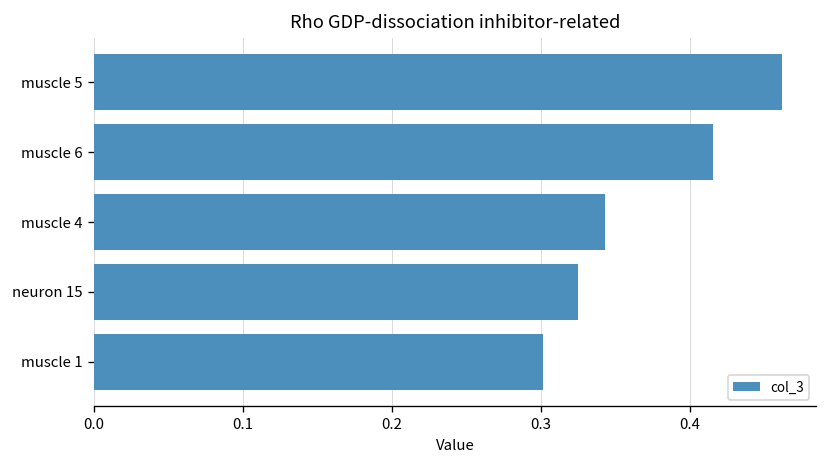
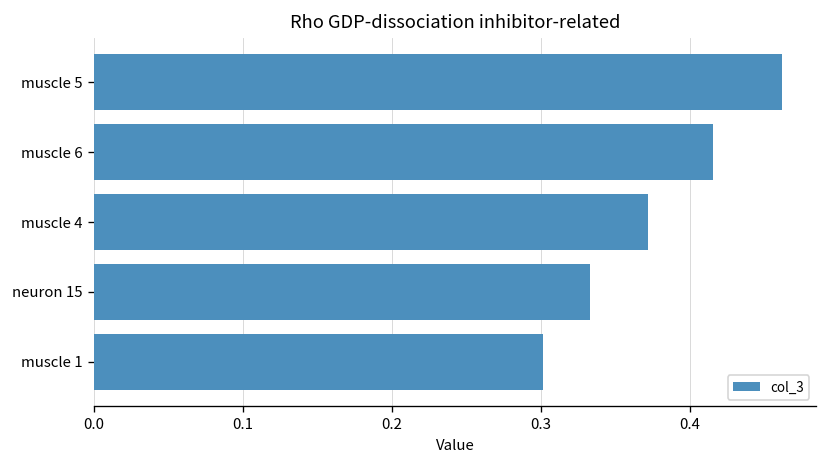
  {
    "muscle 5": 0.462,
    "muscle 6": 0.416,
-   "muscle 4": 0.343,
-   "neuron 15": 0.325,
+   "muscle 4": 0.372,
+   "neuron 15": 0.333,
    "muscle 1": 0.301
  }
